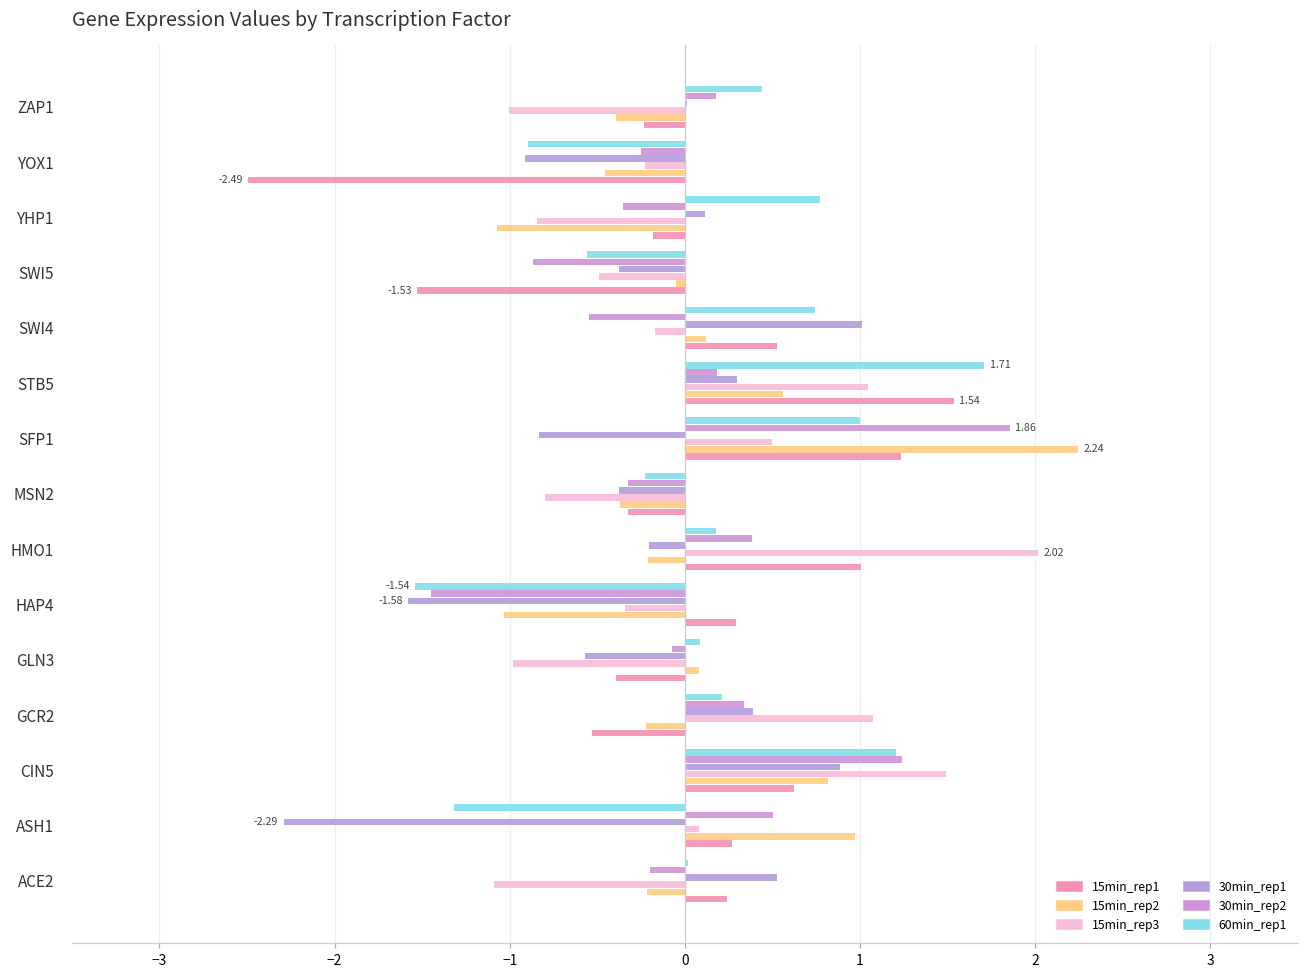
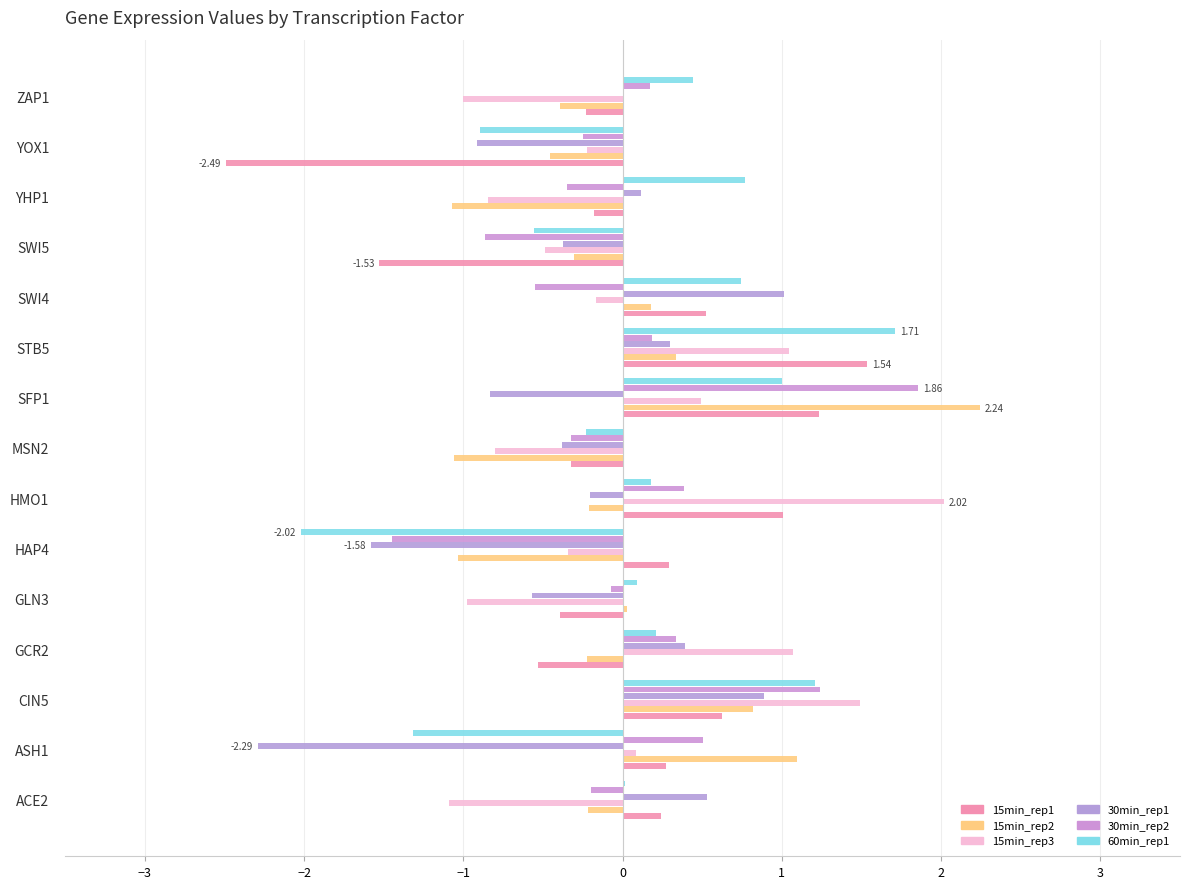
  {
    "15min_rep2": {
      "ZAP1": -0.39,
      "YOX1": -0.45,
      "YHP1": -1.07,
-     "SWI5": -0.05,
-     "SWI4": 0.12,
-     "STB5": 0.56,
-     "MSN2": -0.37,
+     "SWI5": -0.30,
+     "SWI4": 0.18,
+     "STB5": 0.33,
+     "MSN2": -1.06,
      "HMO1": -0.21,
      "HAP4": -1.03,
-     "GLN3": 0.08,
+     "GLN3": 0.03,
      "GCR2": -0.22,
      "CIN5": 0.82,
-     "ASH1": 0.97,
+     "ASH1": 1.10,
      "ACE2": -0.22
    },
    "60min_rep1": {
      "STB5": 1.71,
-     "HAP4": -1.54
+     "HAP4": -2.02
    }
  }
